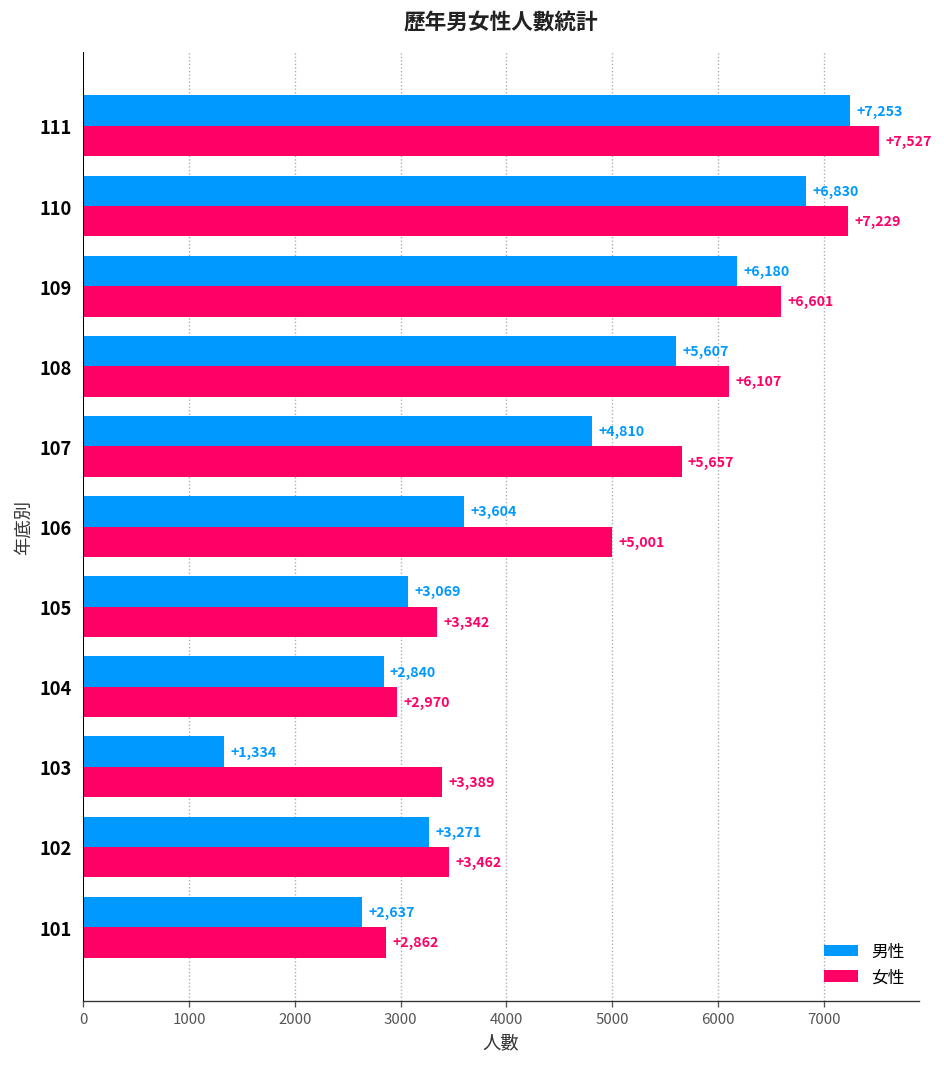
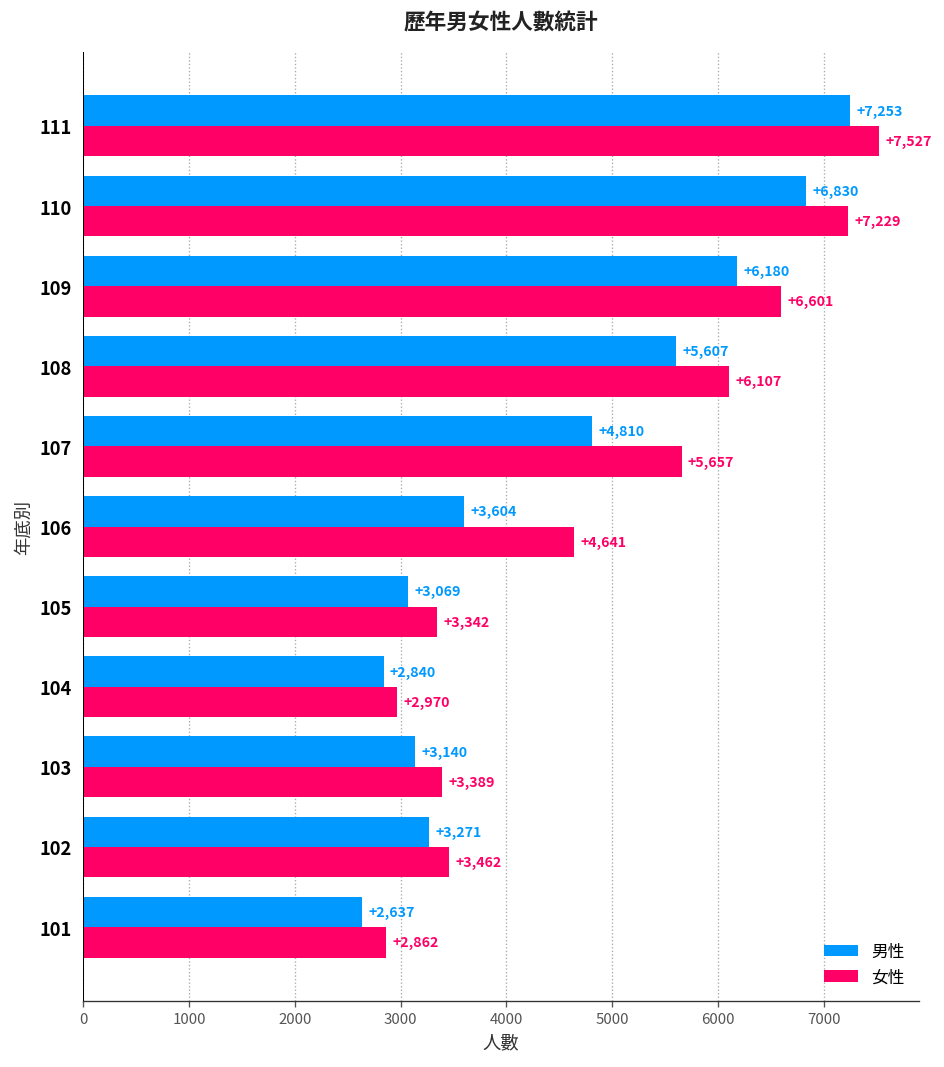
  {
    "男性": {
      "111": "+7,253",
      "110": "+6,830",
      "109": "+6,180",
      "108": "+5,607",
      "107": "+4,810",
      "106": "+3,604",
      "105": "+3,069",
      "104": "+2,840",
-     "103": "+1,334",
+     "103": "+3,140",
      "102": "+3,271",
      "101": "+2,637"
    },
    "女性": {
      "111": "+7,527",
      "110": "+7,229",
      "109": "+6,601",
      "108": "+6,107",
      "107": "+5,657",
-     "106": "+5,001",
+     "106": "+4,641",
      "105": "+3,342",
      "104": "+2,970",
      "103": "+3,389",
      "102": "+3,462",
      "101": "+2,862"
    }
  }
